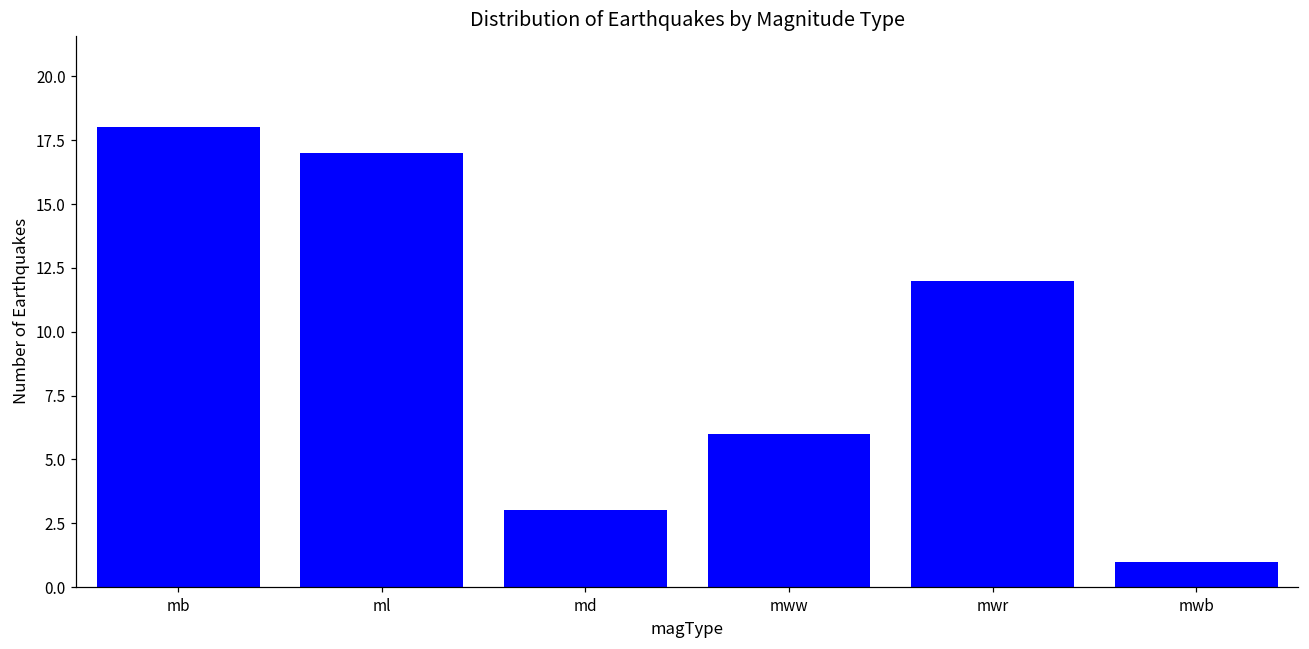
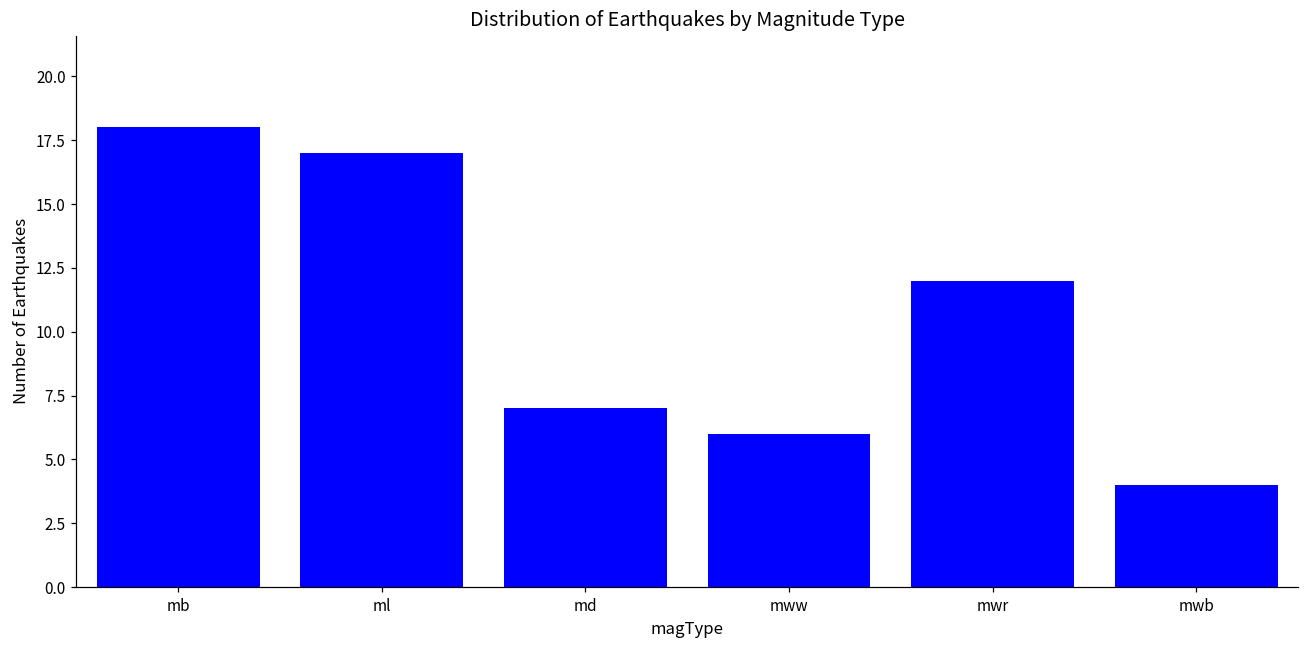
  {
    "mb": 18,
    "ml": 17,
-   "md": 3,
+   "md": 7,
    "mww": 6,
    "mwr": 12,
-   "mwb": 1
+   "mwb": 4
  }
